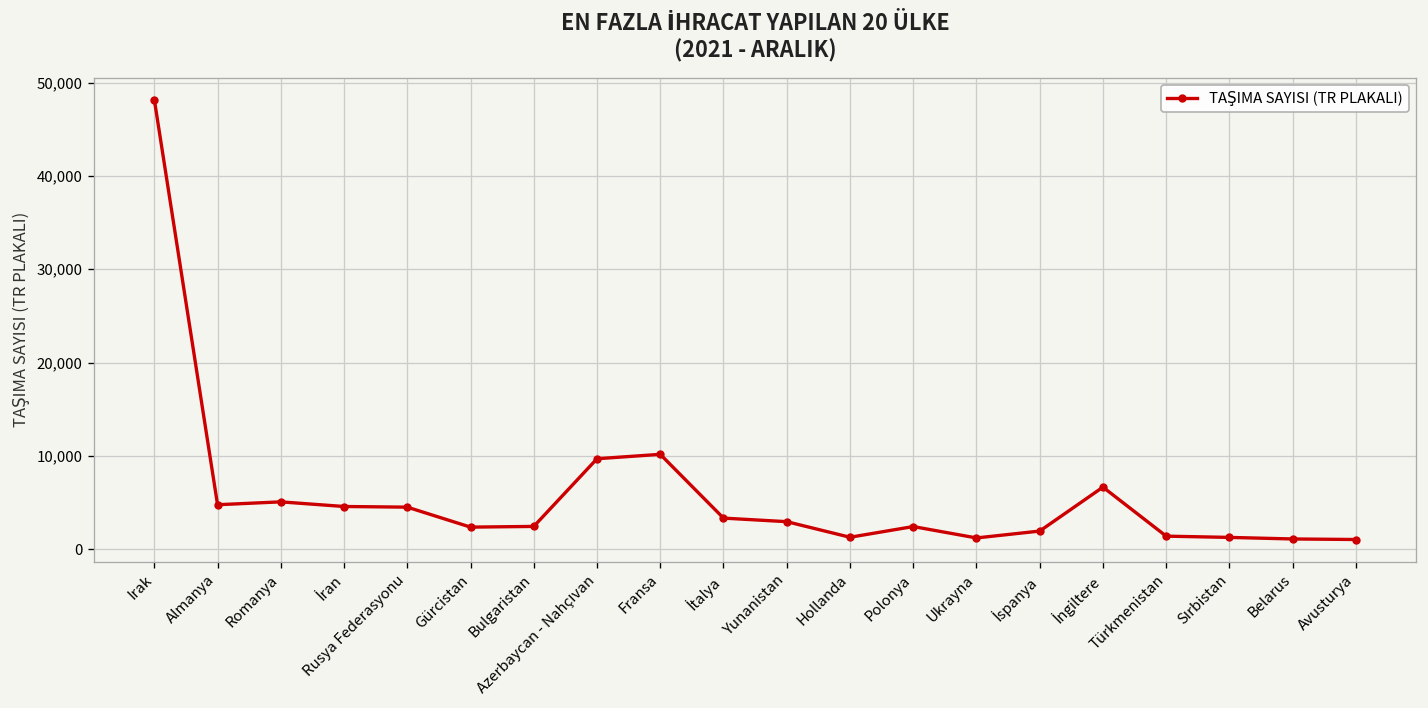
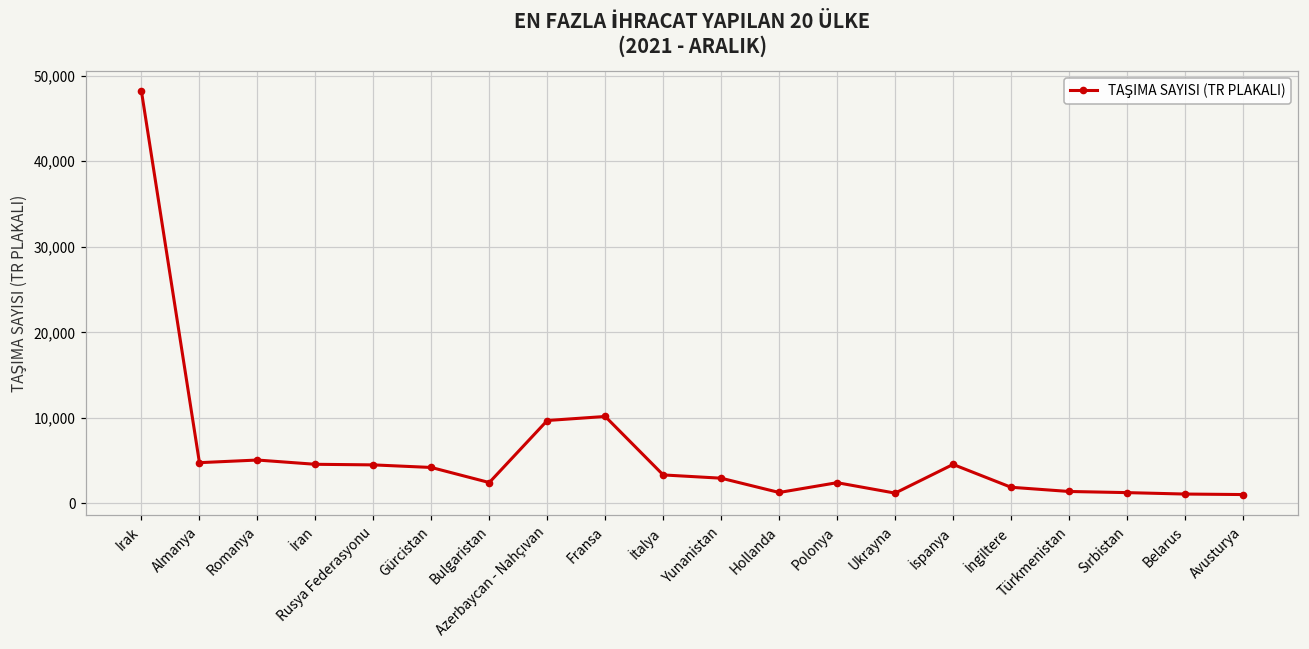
  {
    "Irak": "48,000",
    "Almanya": "5,000",
    "Romanya": "5,000",
    "İran": "5,000",
    "Rusya Federasyonu": "5,000",
-   "Gürcistan": "2,000",
+   "Gürcistan": "4,000",
    "Bulgaristan": "2,000",
    "Azerbaycan - Nahçıvan": "10,000",
    "Fransa": "10,000",
    "İtalya": "3,000",
    "Yunanistan": "3,000",
    "Hollanda": "1,000",
    "Polonya": "2,000",
    "Ukrayna": "1,000",
-   "İspanya": "2,000",
-   "İngiltere": "7,000",
+   "İspanya": "5,000",
+   "İngiltere": "2,000",
    "Türkmenistan": "1,000",
    "Sırbistan": "1,000",
    "Belarus": "1,000",
    "Avusturya": "1,000"
  }
